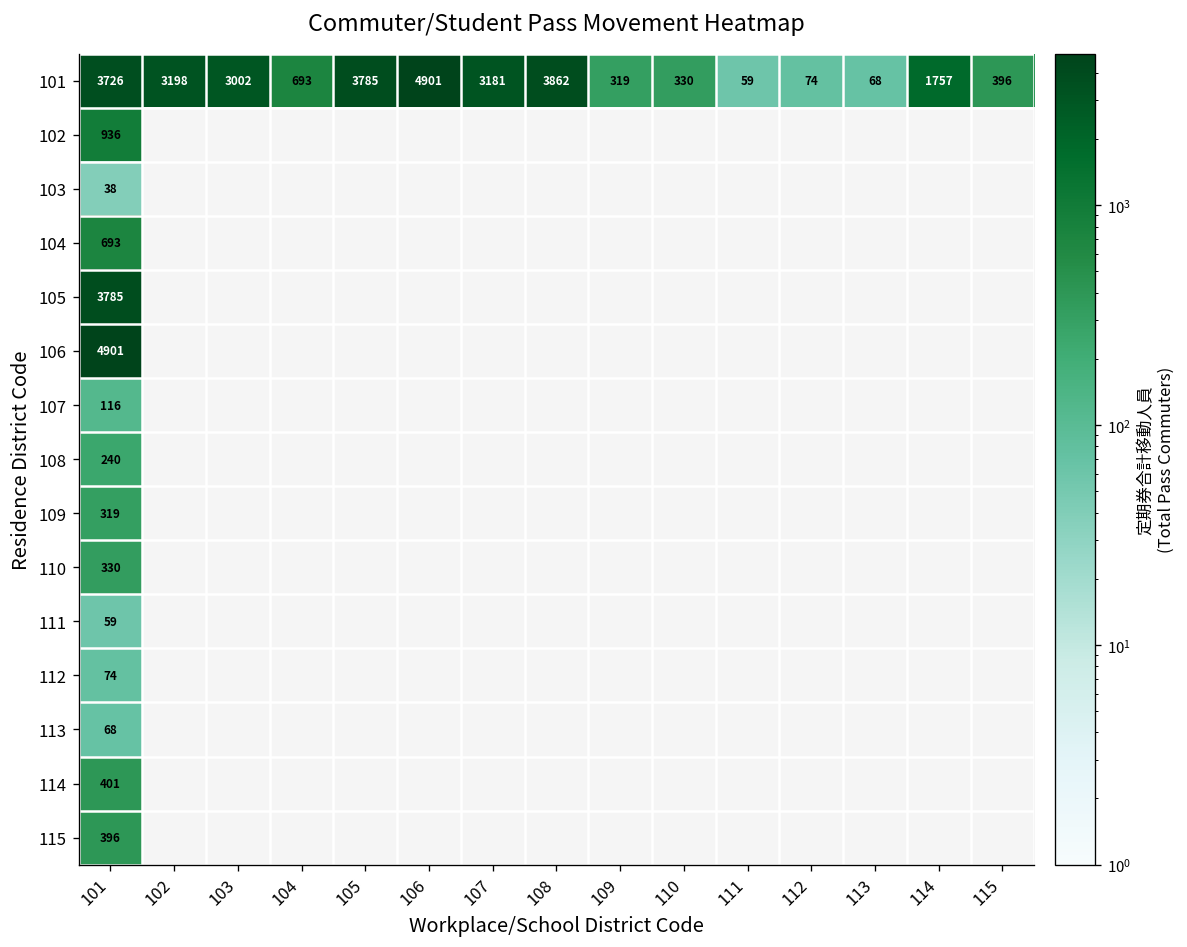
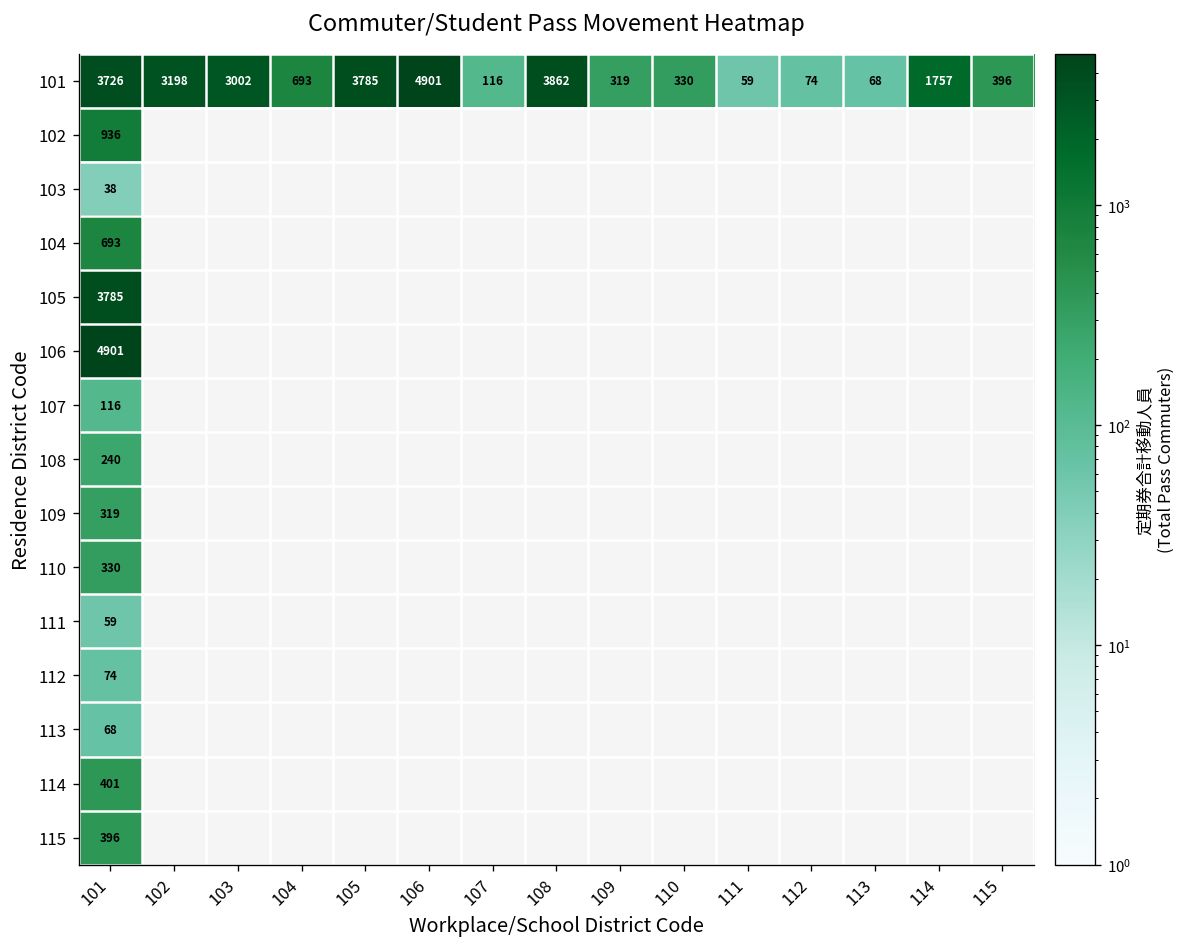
  {
    "101": {
      "101": 3726,
      "102": 3198,
      "103": 3002,
      "104": 693,
      "105": 3785,
      "106": 4901,
-     "107": 3181,
+     "107": 116,
      "108": 3862,
      "109": 319,
      "110": 330,
      "111": 59,
      "112": 74,
      "113": 68,
      "114": 1757,
      "115": 396
    },
    "102": {
      "101": 936
    },
    "103": {
      "101": 38
    },
    "104": {
      "101": 693
    },
    "105": {
      "101": 3785
    },
    "106": {
      "101": 4901
    },
    "107": {
      "101": 116
    },
    "108": {
      "101": 240
    },
    "109": {
      "101": 319
    },
    "110": {
      "101": 330
    },
    "111": {
      "101": 59
    },
    "112": {
      "101": 74
    },
    "113": {
      "101": 68
    },
    "114": {
      "101": 401
    },
    "115": {
      "101": 396
    }
  }
